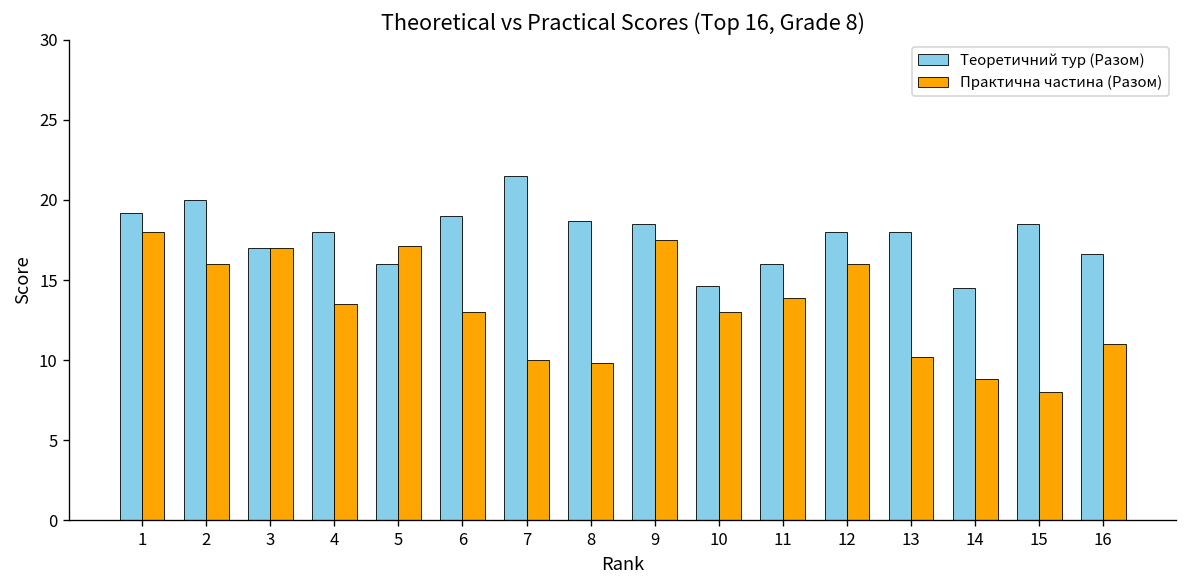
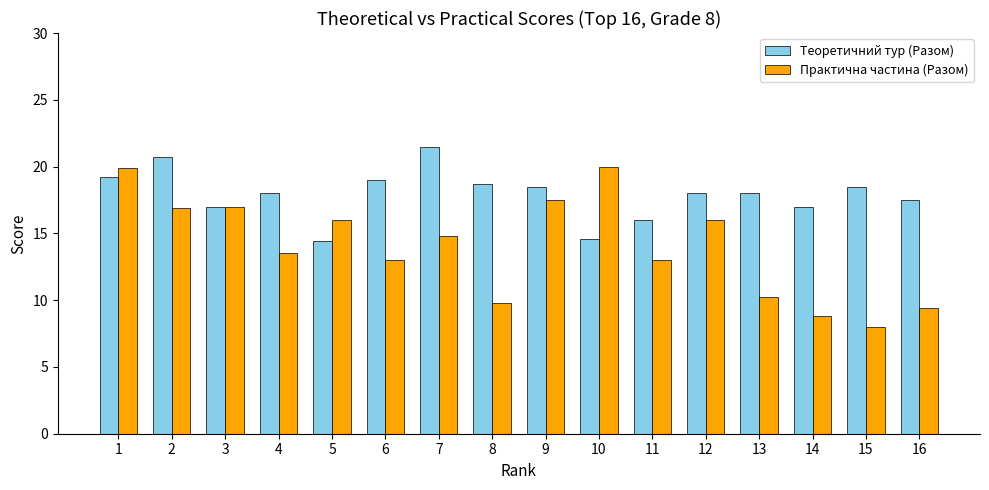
  {
    "Теоретичний тур (Разом)": {
      "1": 19.2,
-     "2": 20.0,
+     "2": 20.7,
      "3": 17.0,
      "4": 18.0,
-     "5": 16.0,
+     "5": 14.4,
      "6": 19.0,
      "7": 21.5,
      "8": 18.7,
      "9": 18.5,
      "10": 14.6,
      "11": 16.0,
      "12": 18.0,
      "13": 18.0,
-     "14": 14.5,
+     "14": 17.0,
      "15": 18.5,
-     "16": 16.6
+     "16": 17.5
    },
    "Практична частина (Разом)": {
-     "1": 18.0,
-     "2": 16.0,
+     "1": 19.9,
+     "2": 16.9,
      "3": 17.0,
      "4": 13.5,
-     "5": 17.1,
+     "5": 16.0,
      "6": 13.0,
-     "7": 10.0,
+     "7": 14.8,
      "8": 9.8,
      "9": 17.5,
-     "10": 13,
-     "11": 13.9,
+     "10": 20,
+     "11": 13.0,
      "12": 16.0,
      "13": 10.2,
      "14": 8.8,
      "15": 8.0,
-     "16": 11.0
+     "16": 9.4
    }
  }
